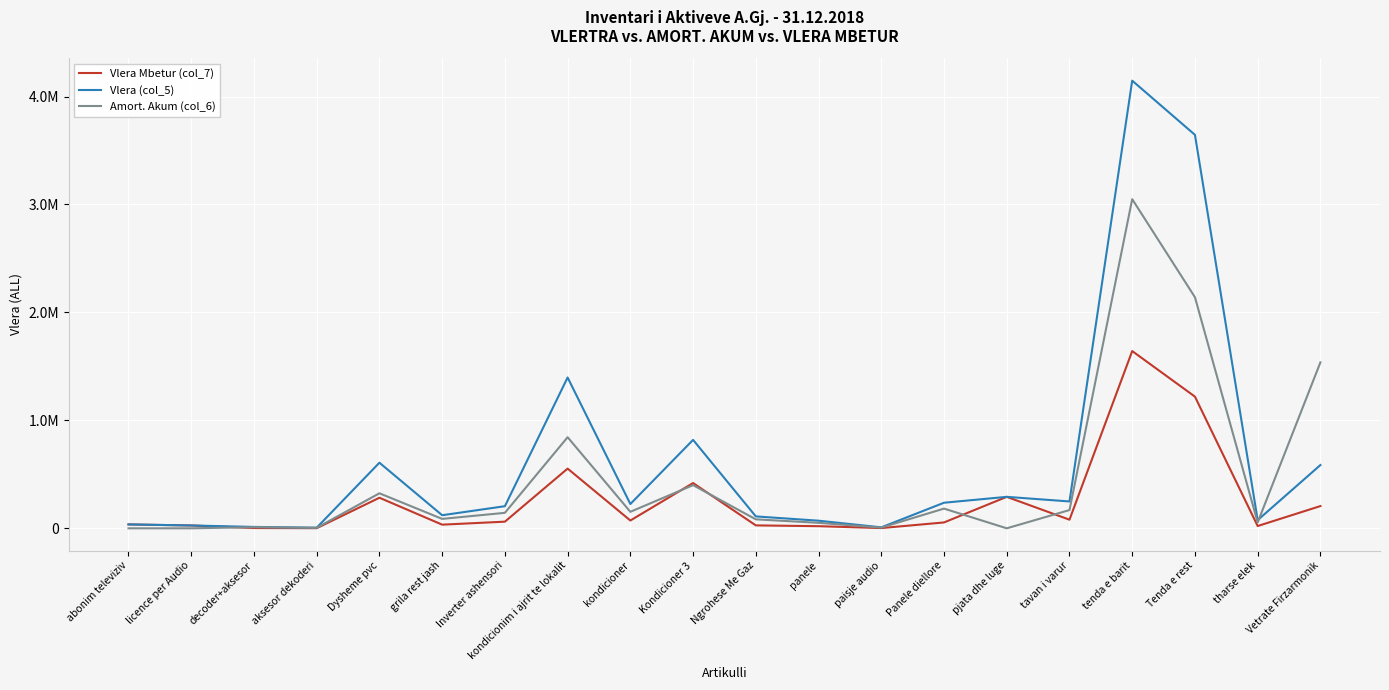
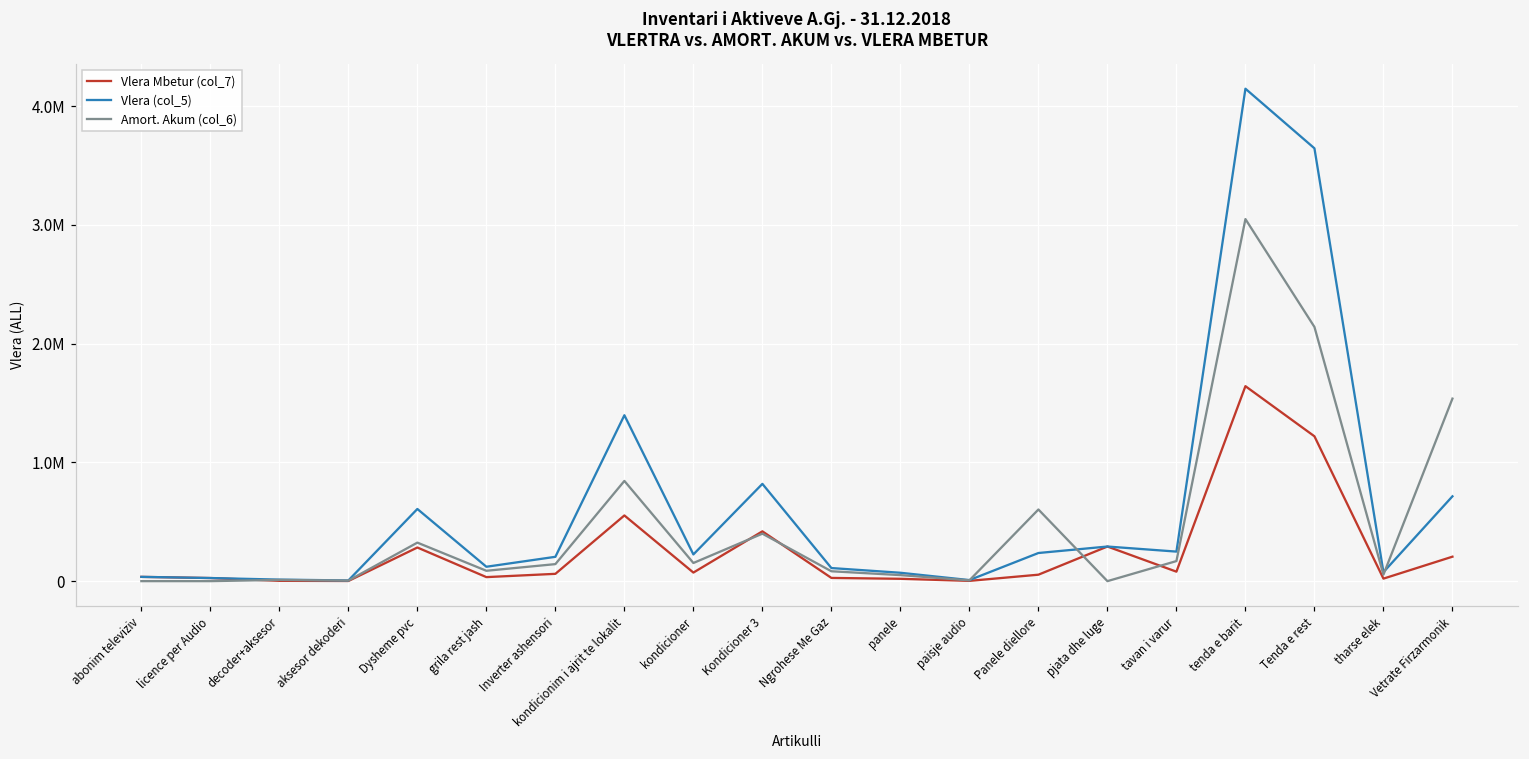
  {
    "Vlera Mbetur (col_7)": {
      "Dysheme pvc": 280000,
      "grila rest jash": 30000,
      "Inverter ashensori": 60000,
      "kondicionim i ajrit te lokalit": 550000,
      "kondicioner": 70000,
      "Ngrohese Me Gaz": 30000,
      "panele": 20000,
      "Panele diellore": 50000,
      "tavan i varur": 80000,
      "tenda e barit": 1640000,
      "Tenda e rest": 1220000,
      "tharse elek": 20000,
      "Vetrate Firzarmonik": 210000
    },
    "Vlera (col_5)": {
      "Dysheme pvc": 610000,
      "grila rest jash": 120000,
      "Inverter ashensori": 200000,
      "kondicionim i ajrit te lokalit": 1400000,
      "kondicioner": 230000,
      "Kondicioner 3": 820000,
      "Ngrohese Me Gaz": 110000,
      "Panele diellore": 240000,
      "tavan i varur": 250000,
      "tenda e barit": 4150000,
      "Tenda e rest": 3650000,
-     "Vetrate Firzarmonik": 590000
+     "Vetrate Firzarmonik": 710000
    },
    "Amort. Akum (col_6)": {
      "abonim televiziv": 0,
      "licence per Audio": 0,
      "Dysheme pvc": 320000,
      "grila rest jash": 90000,
      "Inverter ashensori": 140000,
      "kondicionim i ajrit te lokalit": 840000,
      "kondicioner": 150000,
      "Ngrohese Me Gaz": 80000,
-     "Panele diellore": 180000,
+     "Panele diellore": 600000,
      "pjata dhe luge": 0,
      "tavan i varur": 170000,
      "tenda e barit": 3050000,
      "Tenda e rest": 2140000,
      "Vetrate Firzarmonik": 1540000
    }
  }
